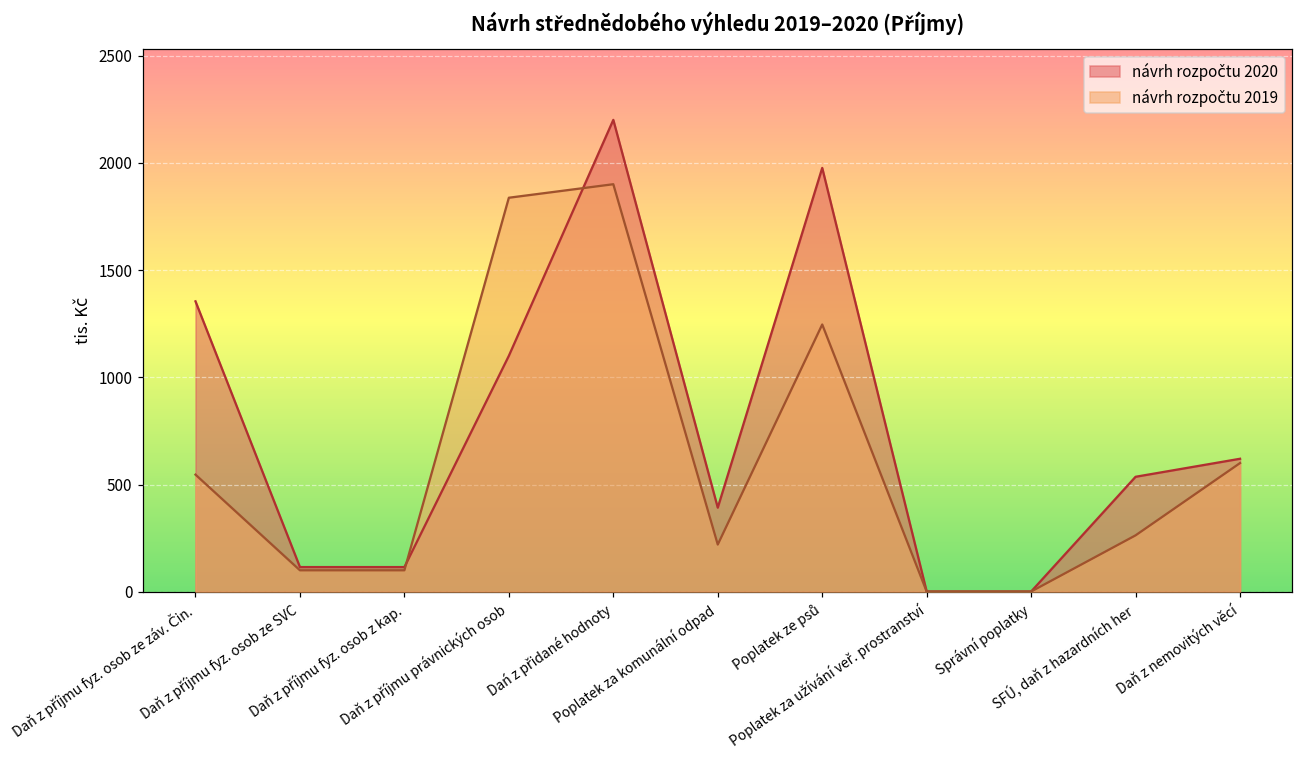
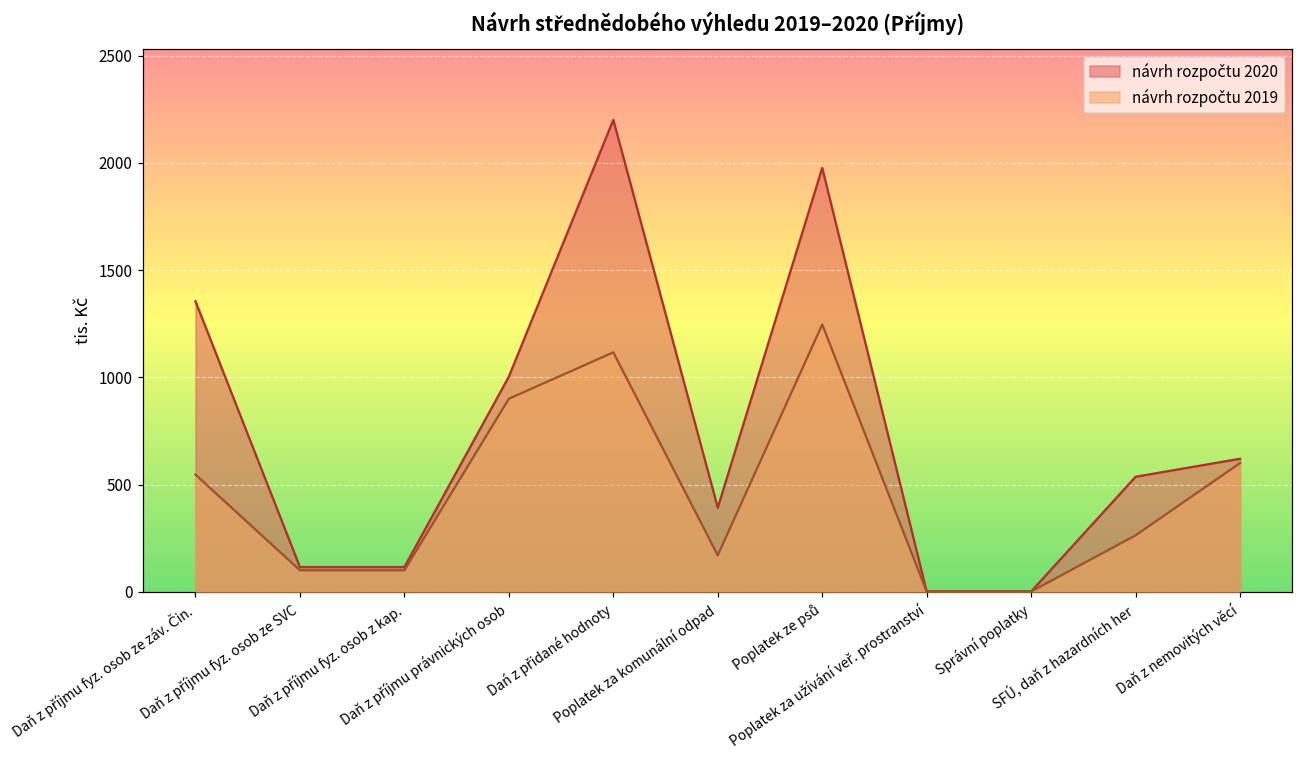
  {
    "návrh rozpočtu 2020": {
      "Daň z příjmu fyz. osob ze záv. Čin.": 1350,
      "Daň z příjmu fyz. osob ze SVC": 120,
      "Daň z příjmu fyz. osob z kap.": 120,
-     "Daň z příjmu právnických osob": 1100,
+     "Daň z příjmu právnických osob": 1000,
      "Dań z přidané hodnoty": 2200,
      "Poplatek za komunální odpad": 390,
      "Poplatek ze psů": 1980,
      "SFÚ, daň z hazardních her": 540,
      "Daň z nemovitých věcí": 620
    },
    "návrh rozpočtu 2019": {
      "Daň z příjmu fyz. osob ze záv. Čin.": 550,
      "Daň z příjmu fyz. osob ze SVC": 100,
      "Daň z příjmu fyz. osob z kap.": 100,
-     "Daň z příjmu právnických osob": 1840,
-     "Dań z přidané hodnoty": 1900,
-     "Poplatek za komunální odpad": 220,
+     "Daň z příjmu právnických osob": 900,
+     "Dań z přidané hodnoty": 1120,
+     "Poplatek za komunální odpad": 170,
      "Poplatek ze psů": 1250,
      "SFÚ, daň z hazardních her": 260,
      "Daň z nemovitých věcí": 600
    }
  }
